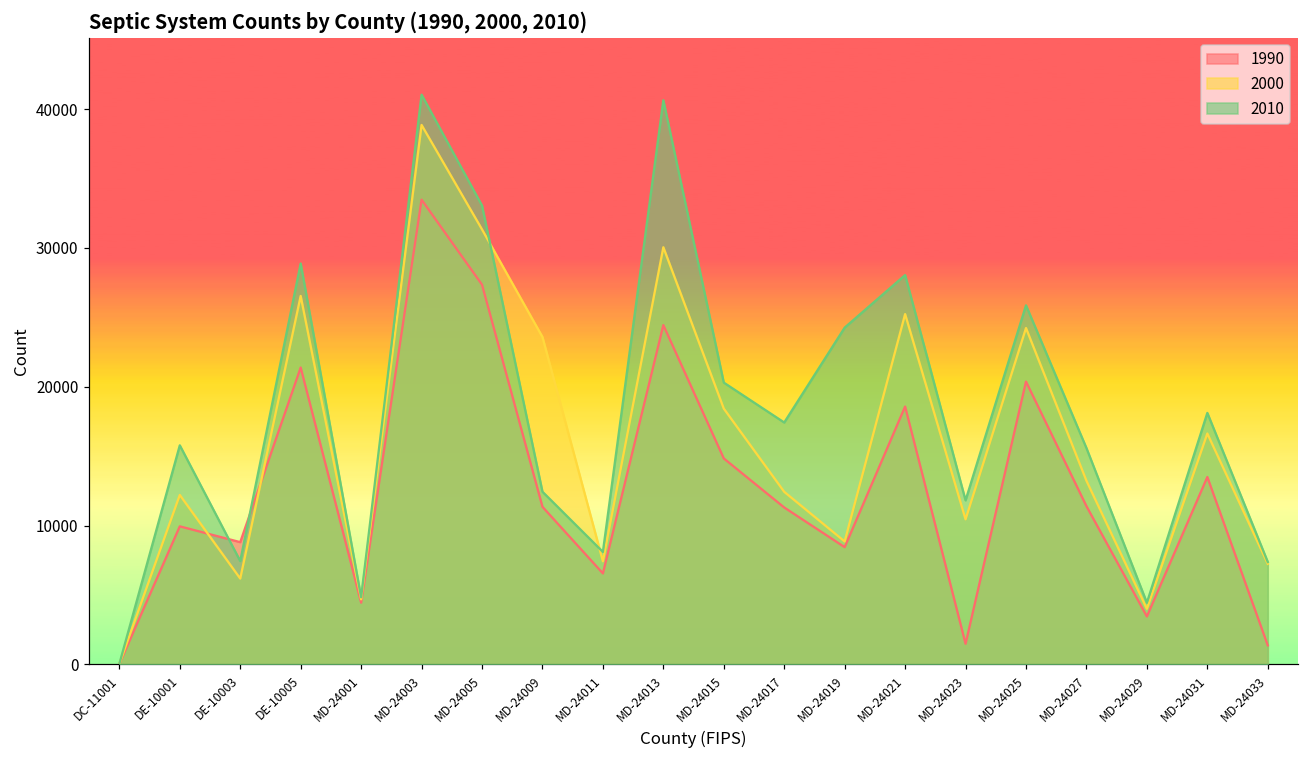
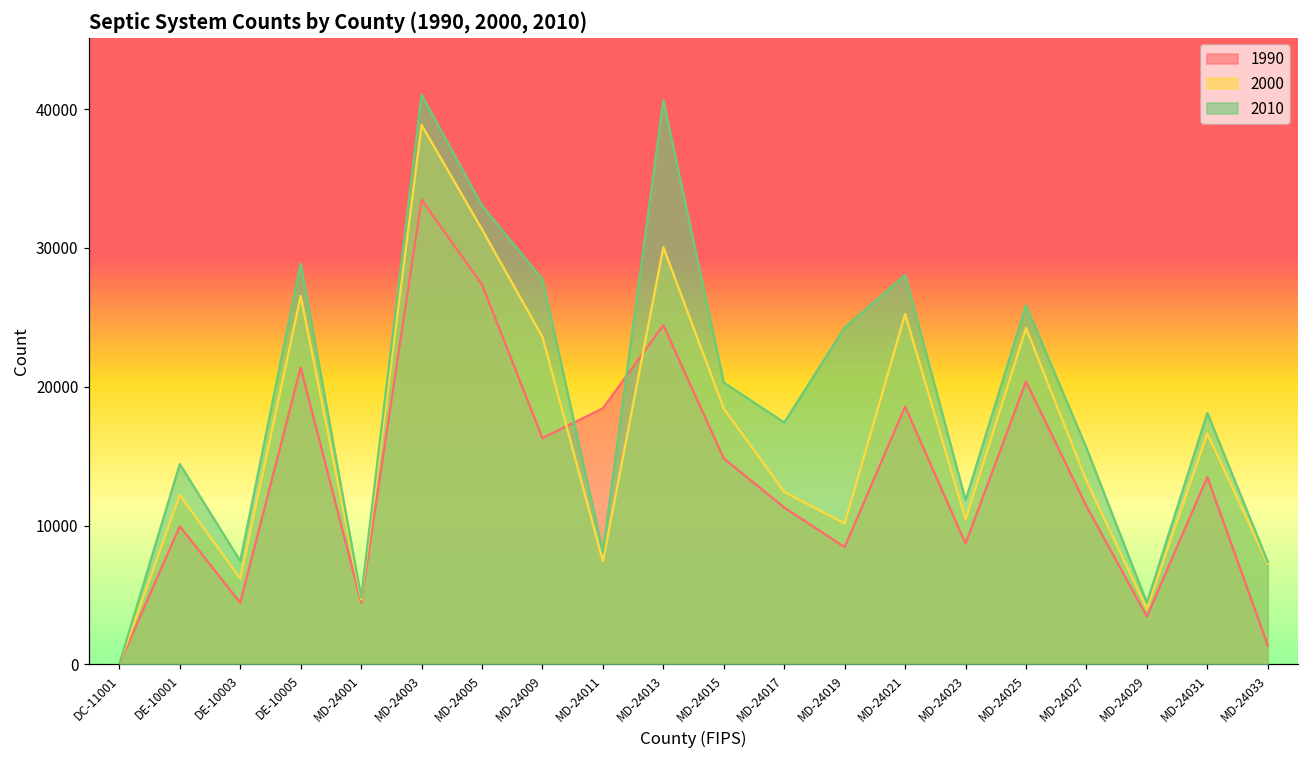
  {
    "1990": {
      "DE-10001": 9900,
-     "DE-10003": 8800,
+     "DE-10003": 4400,
      "DE-10005": 21400,
      "MD-24001": 4400,
      "MD-24003": 33500,
      "MD-24005": 27400,
-     "MD-24009": 11300,
-     "MD-24011": 6500,
+     "MD-24009": 16300,
+     "MD-24011": 18400,
      "MD-24013": 24400,
      "MD-24015": 14800,
      "MD-24017": 11300,
      "MD-24019": 8400,
      "MD-24021": 18600,
-     "MD-24023": 1500,
+     "MD-24023": 8700,
      "MD-24025": 20400,
      "MD-24027": 11400,
      "MD-24029": 3400,
      "MD-24031": 13500,
      "MD-24033": 1400
    },
    "2000": {
      "DE-10001": 12200,
      "DE-10003": 6200,
      "DE-10005": 26500,
      "MD-24003": 38900,
      "MD-24005": 31300,
      "MD-24009": 23600,
      "MD-24011": 7400,
      "MD-24013": 30100,
      "MD-24015": 18400,
      "MD-24017": 12400,
-     "MD-24019": 8900,
+     "MD-24019": 10100,
      "MD-24021": 25200,
      "MD-24023": 10400,
      "MD-24025": 24200,
      "MD-24027": 13200,
      "MD-24029": 4000,
      "MD-24031": 16600
    },
    "2010": {
-     "DE-10001": 15800,
+     "DE-10001": 14400,
      "DE-10003": 7400,
      "DE-10005": 28900,
      "MD-24003": 41000,
      "MD-24005": 33100,
-     "MD-24009": 12400,
+     "MD-24009": 27700,
      "MD-24011": 8100,
      "MD-24013": 40600,
      "MD-24015": 20300,
      "MD-24017": 17400,
      "MD-24019": 24300,
      "MD-24021": 28000,
      "MD-24023": 11800,
      "MD-24025": 25900,
      "MD-24027": 15600,
      "MD-24029": 4400,
      "MD-24031": 18100
    }
  }
